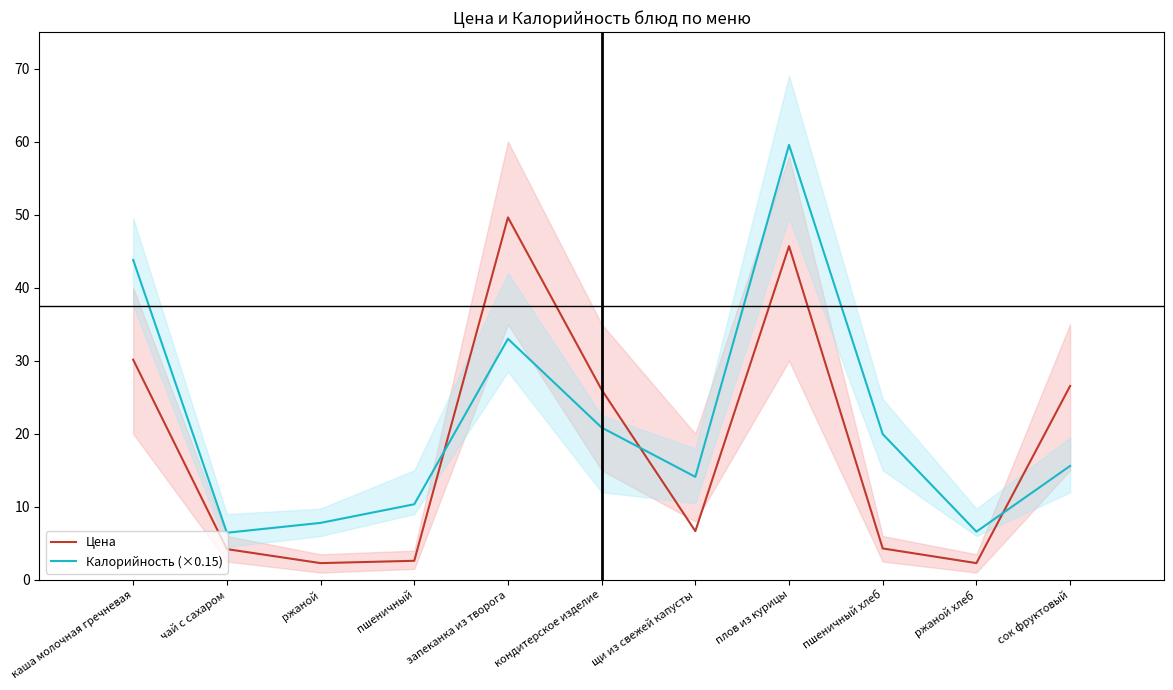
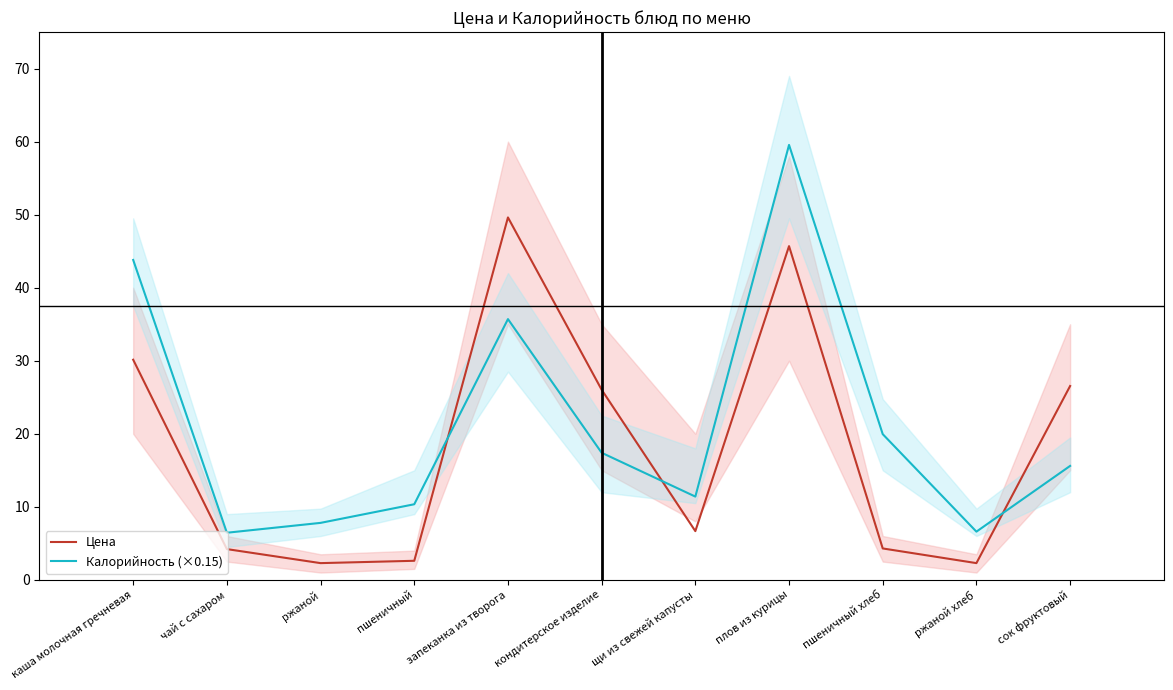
  {
    "Цена": {
      "каша молочная гречневая": 30,
      "ржаной": 2,
      "пшеничный": 3,
      "запеканка из творога": 50,
      "кондитерское изделие": 26,
      "щи из свежей капусты": 7,
      "плов из курицы": 46,
      "пшеничный хлеб": 4,
      "ржаной хлеб": 2,
      "сок фруктовый": 27
    },
    "Калорийность (×0.15)": {
      "каша молочная гречневая": 44,
      "ржаной": 8,
      "пшеничный": 10,
-     "запеканка из творога": 33,
-     "кондитерское изделие": 21,
-     "щи из свежей капусты": 14,
+     "запеканка из творога": 36,
+     "кондитерское изделие": 17,
+     "щи из свежей капусты": 11,
      "плов из курицы": 60,
      "пшеничный хлеб": 20,
      "ржаной хлеб": 7,
      "сок фруктовый": 16
    }
  }
